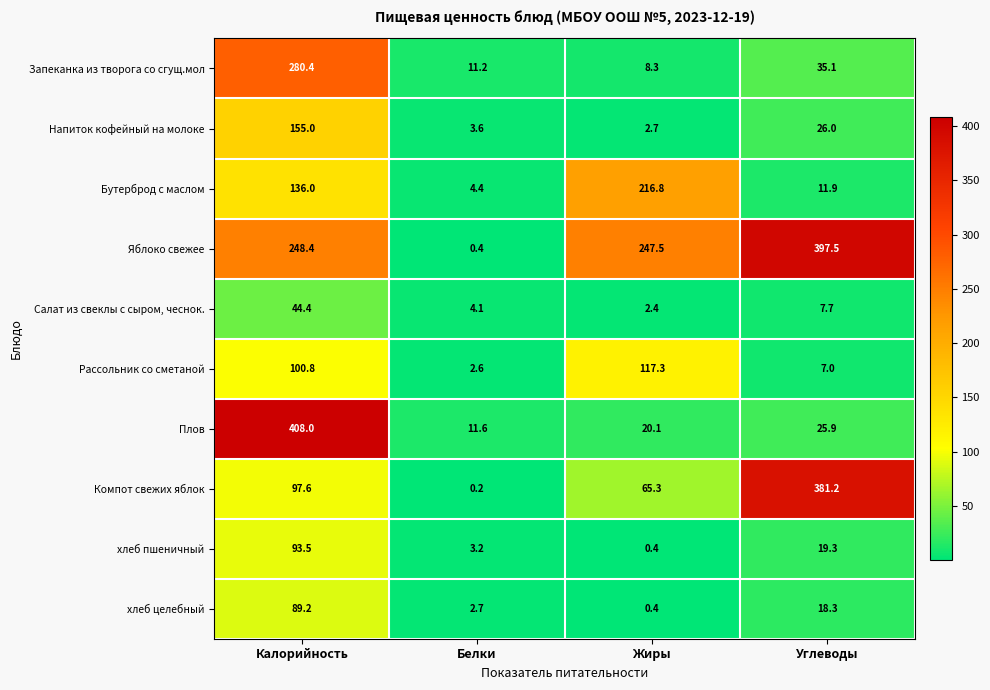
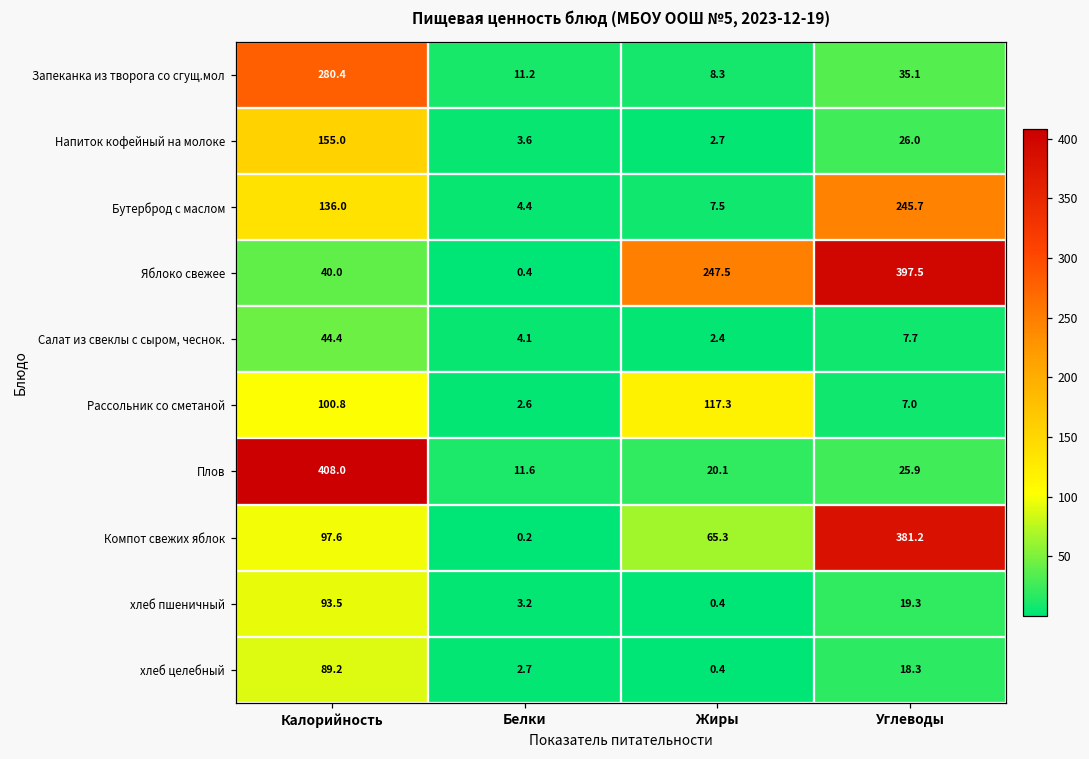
  {
    "Запеканка из творога со сгущ.мол": {
      "Калорийность": 280.4,
      "Белки": 11.2,
      "Жиры": 8.3,
      "Углеводы": 35.1
    },
    "Напиток кофейный на молоке": {
      "Калорийность": 155.0,
      "Белки": 3.6,
      "Жиры": 2.7,
      "Углеводы": 26.0
    },
    "Бутерброд с маслом": {
      "Калорийность": 136.0,
      "Белки": 4.4,
-     "Жиры": 216.8,
-     "Углеводы": 11.9
+     "Жиры": 7.5,
+     "Углеводы": 245.7
    },
    "Яблоко свежее": {
-     "Калорийность": 248.4,
+     "Калорийность": 40.0,
      "Белки": 0.4,
      "Жиры": 247.5,
      "Углеводы": 397.5
    },
    "Салат из свеклы с сыром, чеснок.": {
      "Калорийность": 44.4,
      "Белки": 4.1,
      "Жиры": 2.4,
      "Углеводы": 7.7
    },
    "Рассольник со сметаной": {
      "Калорийность": 100.8,
      "Белки": 2.6,
      "Жиры": 117.3,
      "Углеводы": 7.0
    },
    "Плов": {
      "Калорийность": 408.0,
      "Белки": 11.6,
      "Жиры": 20.1,
      "Углеводы": 25.9
    },
    "Компот свежих яблок": {
      "Калорийность": 97.6,
      "Белки": 0.2,
      "Жиры": 65.3,
      "Углеводы": 381.2
    },
    "хлеб пшеничный": {
      "Калорийность": 93.5,
      "Белки": 3.2,
      "Жиры": 0.4,
      "Углеводы": 19.3
    },
    "хлеб целебный": {
      "Калорийность": 89.2,
      "Белки": 2.7,
      "Жиры": 0.4,
      "Углеводы": 18.3
    }
  }
